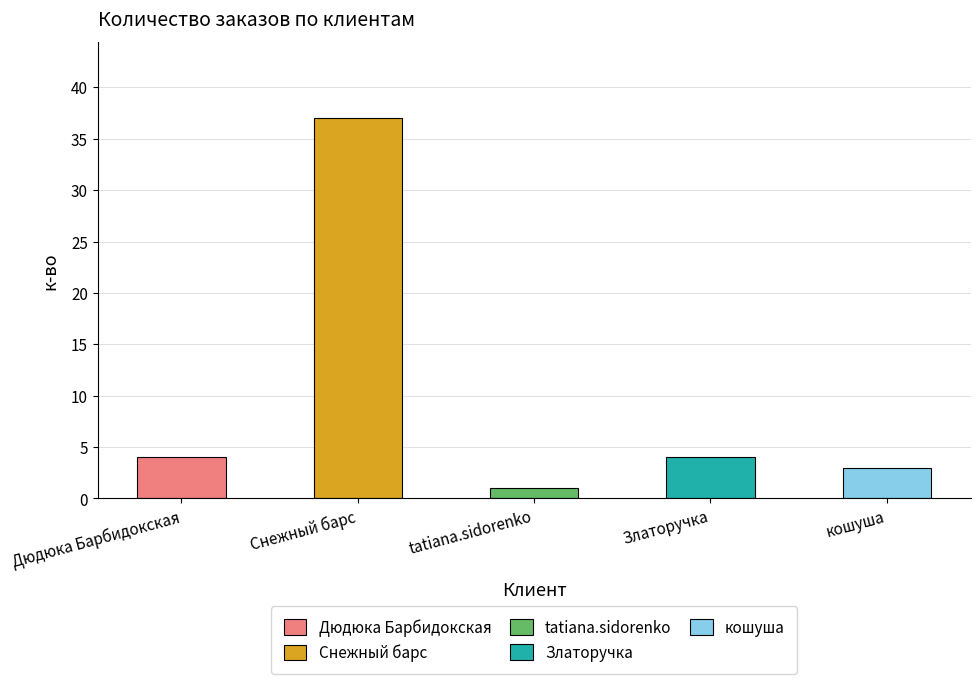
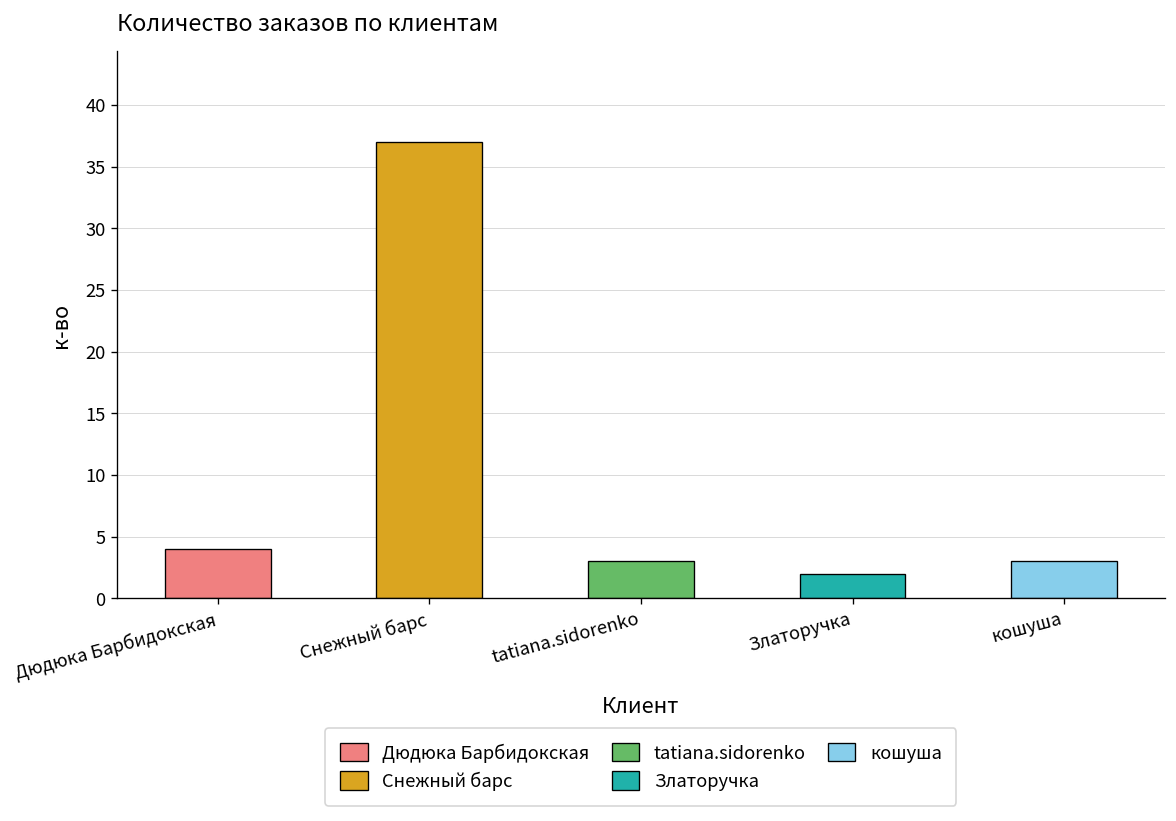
  {
    "Дюдюка Барбидокская": 4,
    "Снежный барс": 37,
-   "tatiana.sidorenko": 1,
-   "Златоручка": 4,
+   "tatiana.sidorenko": 3,
+   "Златоручка": 2,
    "кошуша": 3
  }
